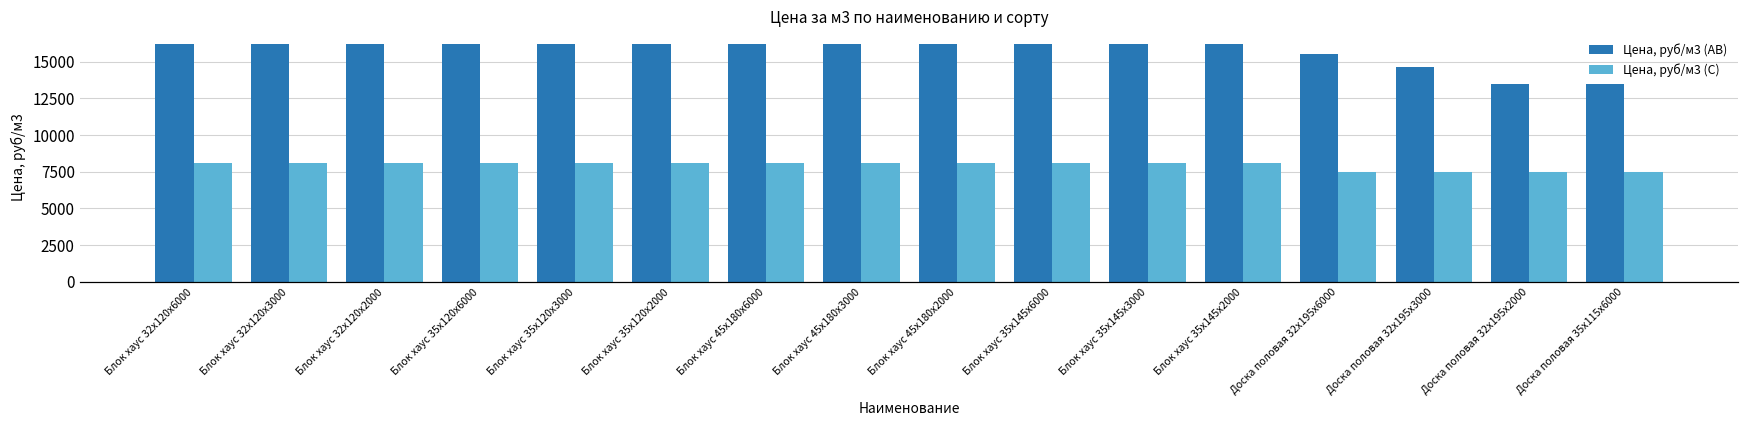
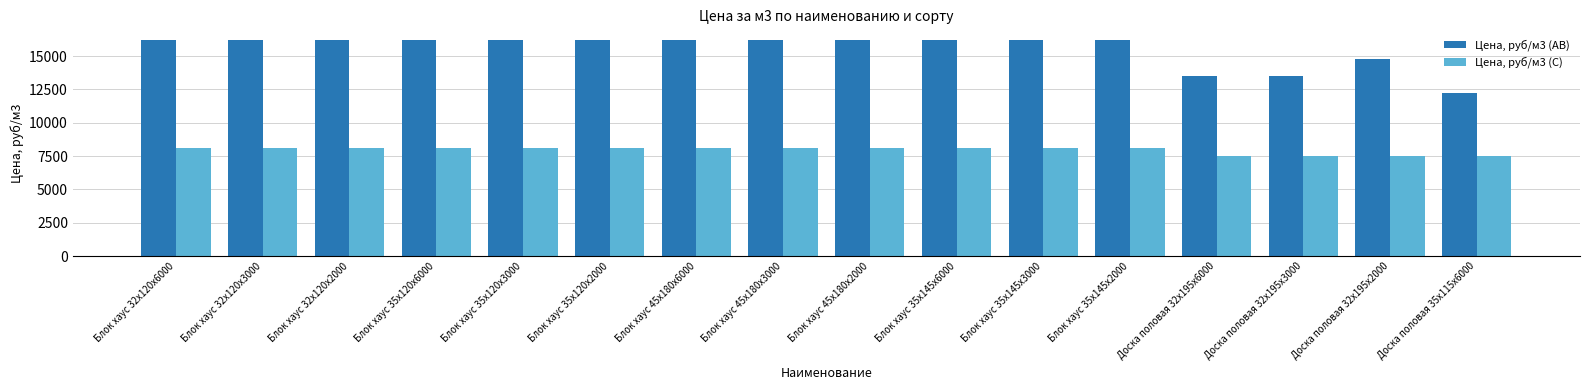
  {
    "Цена, руб/м3 (АВ)": {
      "Блок хаус 32х120х6000": 16200,
      "Блок хаус 32х120х3000": 16200,
      "Блок хаус 32х120х2000": 16200,
      "Блок хаус 35х120х6000": 16200,
      "Блок хаус 35х120х3000": 16200,
      "Блок хаус 35х120х2000": 16200,
      "Блок хаус 45х180х6000": 16200,
      "Блок хаус 45х180х3000": 16200,
      "Блок хаус 45х180х2000": 16200,
      "Блок хаус 35х145х6000": 16200,
      "Блок хаус 35х145х3000": 16200,
      "Блок хаус 35х145х2000": 16200,
-     "Доска половая 32х195х6000": 15500,
-     "Доска половая 32х195х3000": 14600,
-     "Доска половая 32х195х2000": 13500,
-     "Доска половая 35х115х6000": 13500
+     "Доска половая 32х195х6000": 13500,
+     "Доска половая 32х195х3000": 13500,
+     "Доска половая 32х195х2000": 14800,
+     "Доска половая 35х115х6000": 12300
    },
    "Цена, руб/м3 (С)": {
      "Блок хаус 32х120х6000": 8100,
      "Блок хаус 32х120х3000": 8100,
      "Блок хаус 32х120х2000": 8100,
      "Блок хаус 35х120х6000": 8100,
      "Блок хаус 35х120х3000": 8100,
      "Блок хаус 35х120х2000": 8100,
      "Блок хаус 45х180х6000": 8100,
      "Блок хаус 45х180х3000": 8100,
      "Блок хаус 45х180х2000": 8100,
      "Блок хаус 35х145х6000": 8100,
      "Блок хаус 35х145х3000": 8100,
      "Блок хаус 35х145х2000": 8100,
      "Доска половая 32х195х6000": 7500,
      "Доска половая 32х195х3000": 7500,
      "Доска половая 32х195х2000": 7500,
      "Доска половая 35х115х6000": 7500
    }
  }
